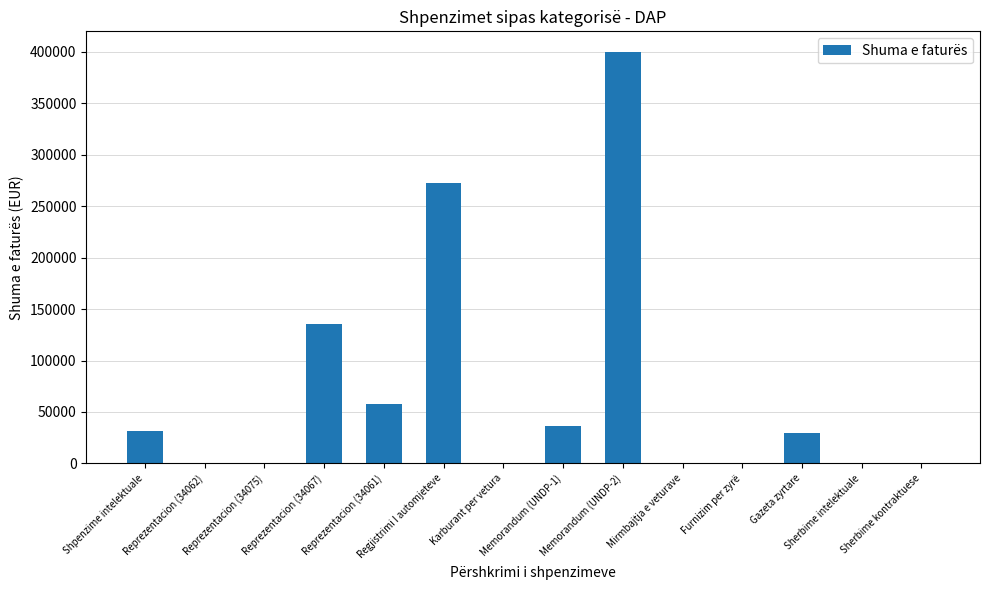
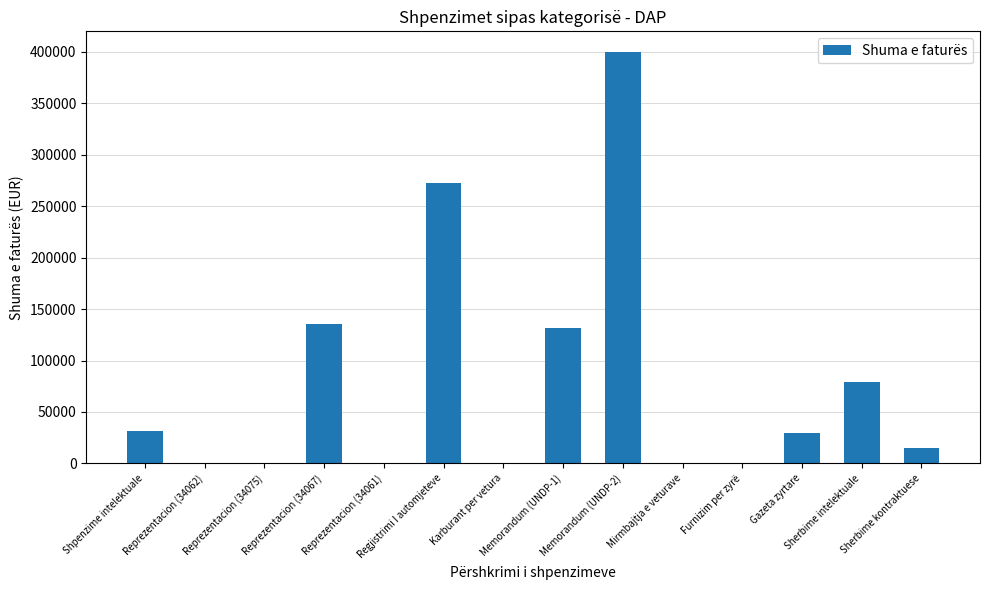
  {
    "Shpenzime intelektuale": 32000,
    "Reprezentacion (34067)": 135000,
-   "Reprezentacion (34061)": 58000,
+   "Reprezentacion (34061)": 0,
    "Regjistrimi I automjeteve": 272000,
-   "Memorandum (UNDP-1)": 36000,
+   "Memorandum (UNDP-1)": 132000,
    "Memorandum (UNDP-2)": 400000,
    "Gazeta zyrtare": 30000,
-   "Sherbime intelektuale": 0,
-   "Sherbime kontraktuese": 0
+   "Sherbime intelektuale": 79000,
+   "Sherbime kontraktuese": 15000
  }
